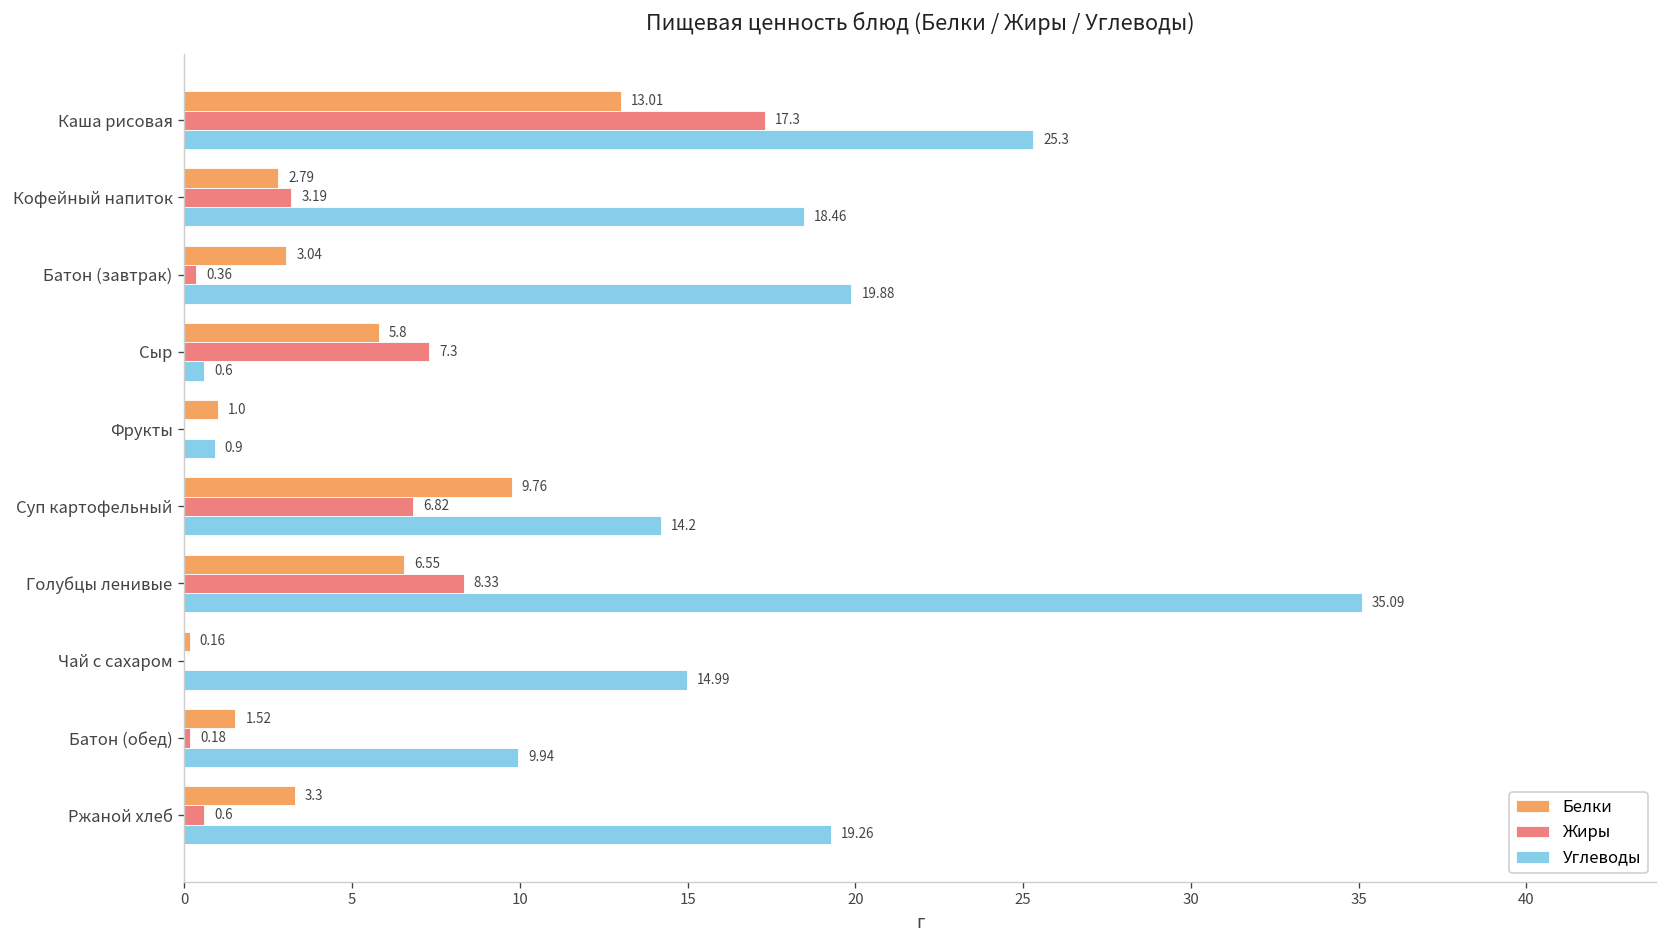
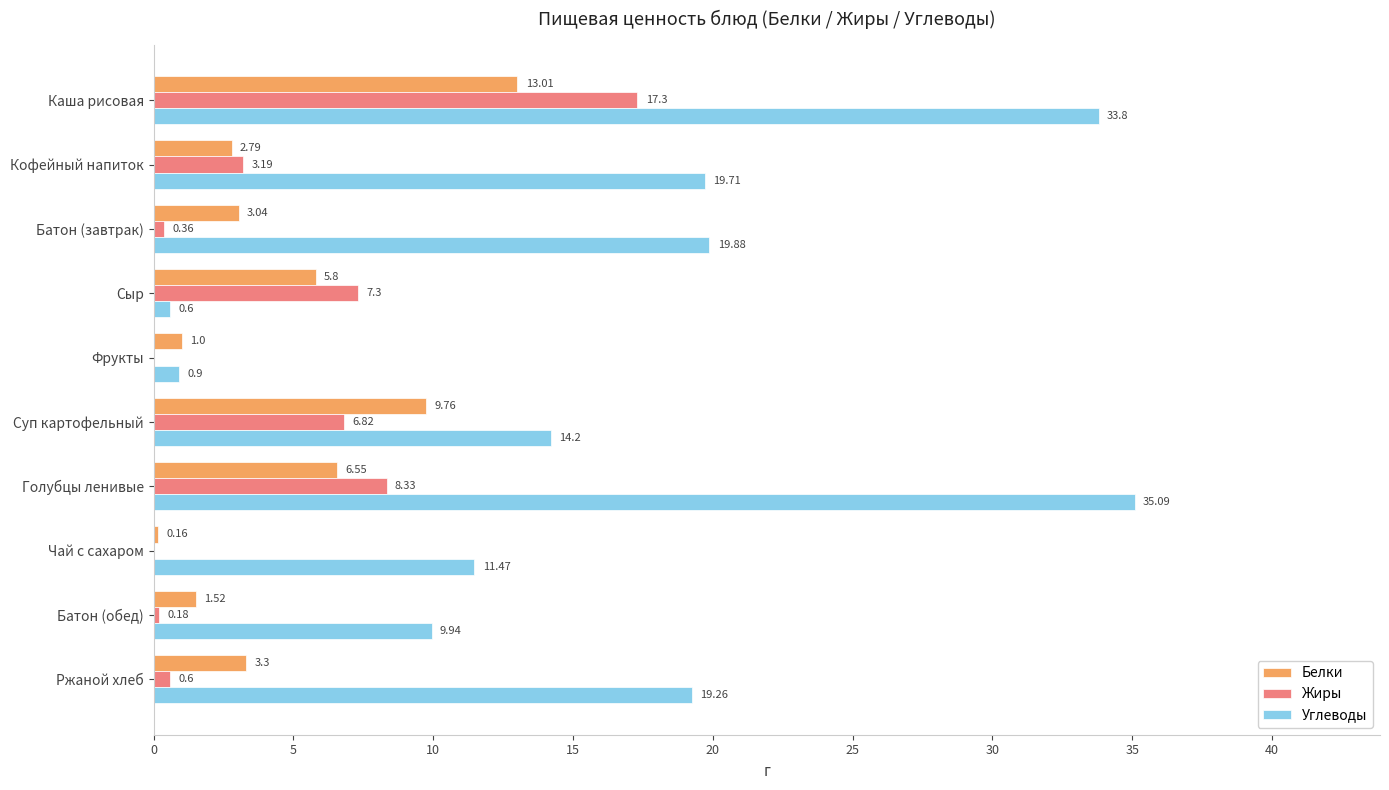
  {
    "Углеводы": {
-     "Каша рисовая": 25.3,
-     "Кофейный напиток": 18.46,
+     "Каша рисовая": 33.8,
+     "Кофейный напиток": 19.71,
      "Батон (завтрак)": 19.88,
      "Сыр": 0.6,
      "Фрукты": 0.9,
      "Суп картофельный": 14.2,
      "Голубцы ленивые": 35.09,
-     "Чай с сахаром": 14.99,
+     "Чай с сахаром": 11.47,
      "Батон (обед)": 9.94,
      "Ржаной хлеб": 19.26
    }
  }
